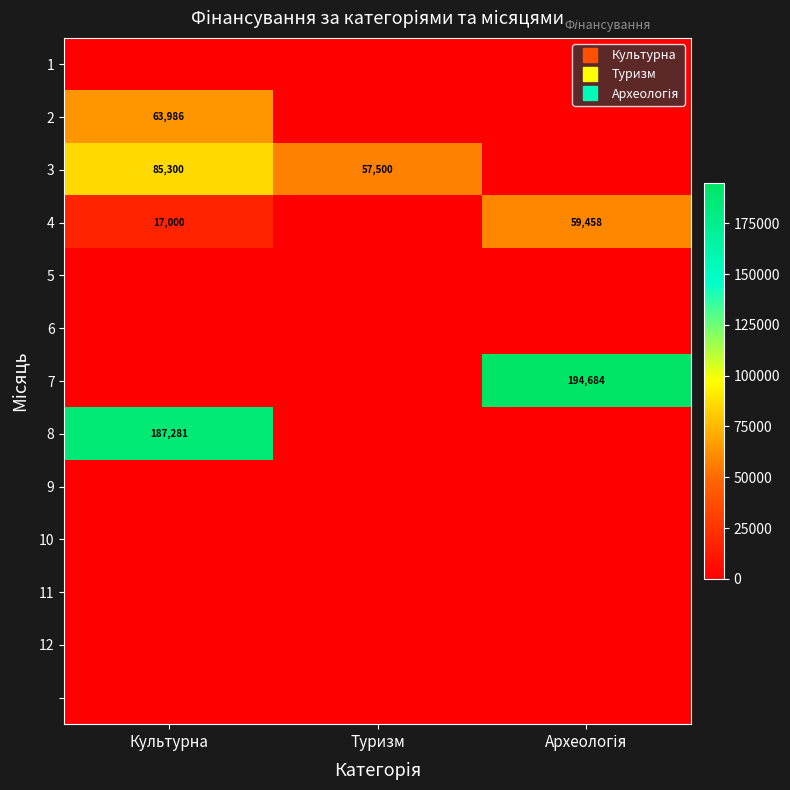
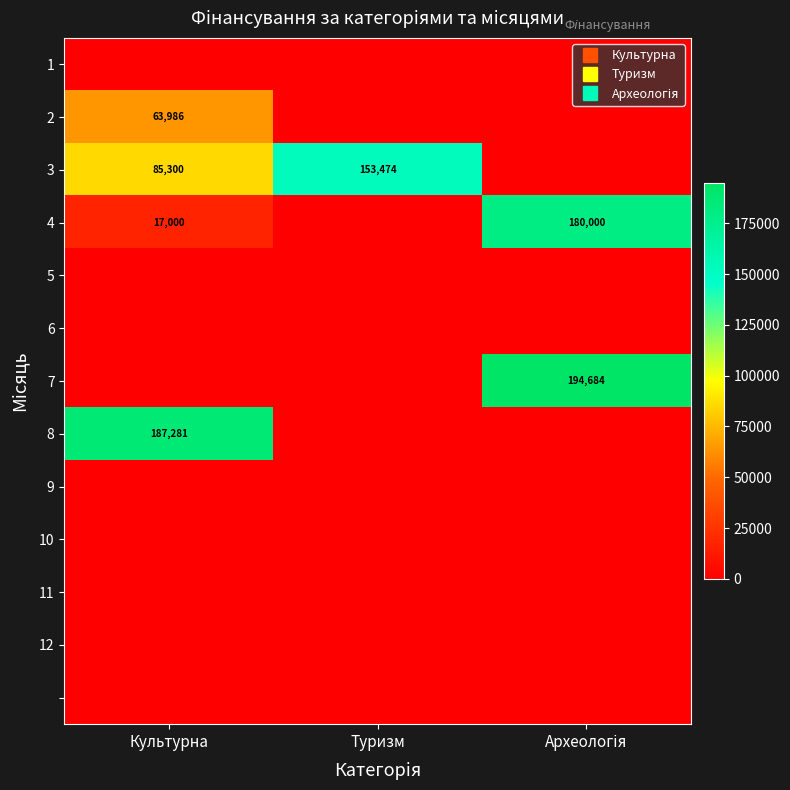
  {
    "2": {
      "Культурна": "63,986"
    },
    "3": {
      "Культурна": "85,300",
-     "Туризм": "57,500"
+     "Туризм": "153,474"
    },
    "4": {
      "Культурна": "17,000",
-     "Археологія": "59,458"
+     "Археологія": "180,000"
    },
    "7": {
      "Археологія": "194,684"
    },
    "8": {
      "Культурна": "187,281"
    }
  }
